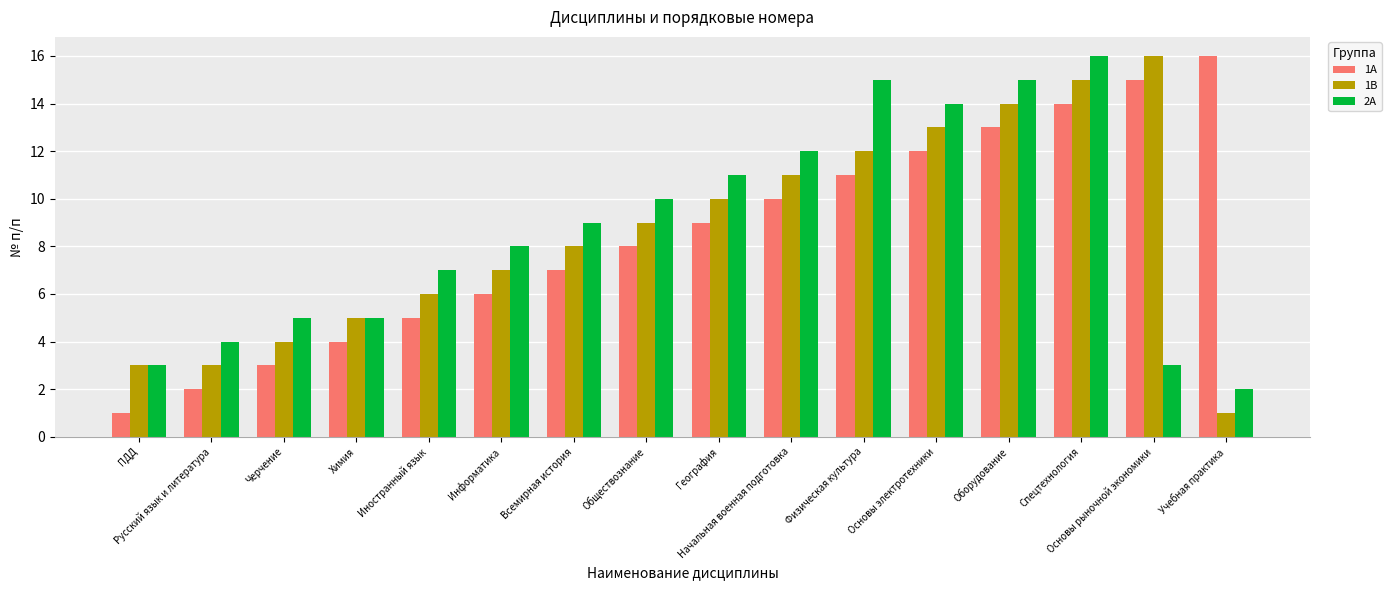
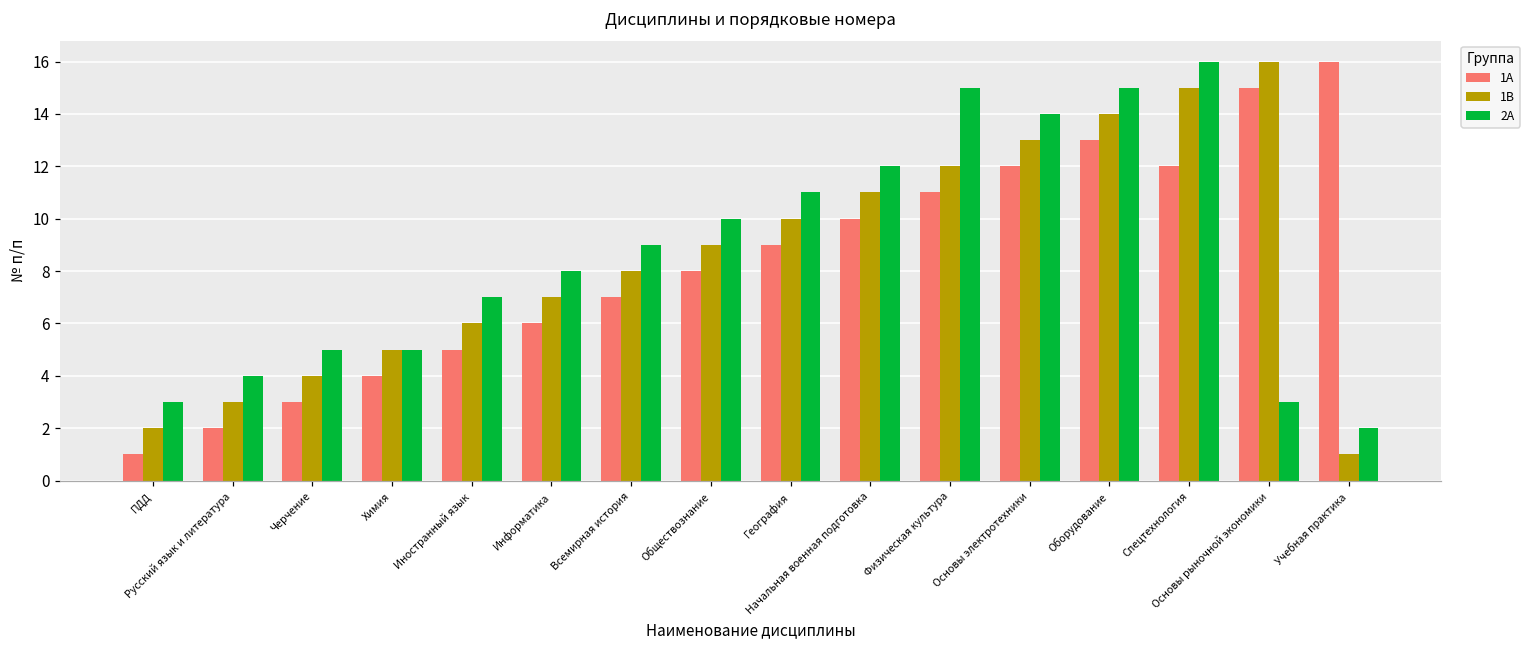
  {
    "1A": {
      "ПДД": 1,
      "Русский язык и литература": 2,
      "Черчение": 3,
      "Химия": 4,
      "Иностранный язык": 5,
      "Информатика": 6,
      "Всемирная история": 7,
      "Обществознание": 8,
      "География": 9,
      "Начальная военная подготовка": 10,
      "Физическая культура": 11,
      "Основы электротехники": 12,
      "Оборудование": 13,
-     "Спецтехнология": 14,
+     "Спецтехнология": 12,
      "Основы рыночной экономики": 15,
      "Учебная практика": 16
    },
    "1B": {
-     "ПДД": 3,
+     "ПДД": 2,
      "Русский язык и литература": 3,
      "Черчение": 4,
      "Химия": 5,
      "Иностранный язык": 6,
      "Информатика": 7,
      "Всемирная история": 8,
      "Обществознание": 9,
      "География": 10,
      "Начальная военная подготовка": 11,
      "Физическая культура": 12,
      "Основы электротехники": 13,
      "Оборудование": 14,
      "Спецтехнология": 15,
      "Основы рыночной экономики": 16,
      "Учебная практика": 1
    },
    "2A": {
      "ПДД": 3,
      "Русский язык и литература": 4,
      "Черчение": 5,
      "Химия": 5,
      "Иностранный язык": 7,
      "Информатика": 8,
      "Всемирная история": 9,
      "Обществознание": 10,
      "География": 11,
      "Начальная военная подготовка": 12,
      "Физическая культура": 15,
      "Основы электротехники": 14,
      "Оборудование": 15,
      "Спецтехнология": 16,
      "Основы рыночной экономики": 3,
      "Учебная практика": 2
    }
  }
